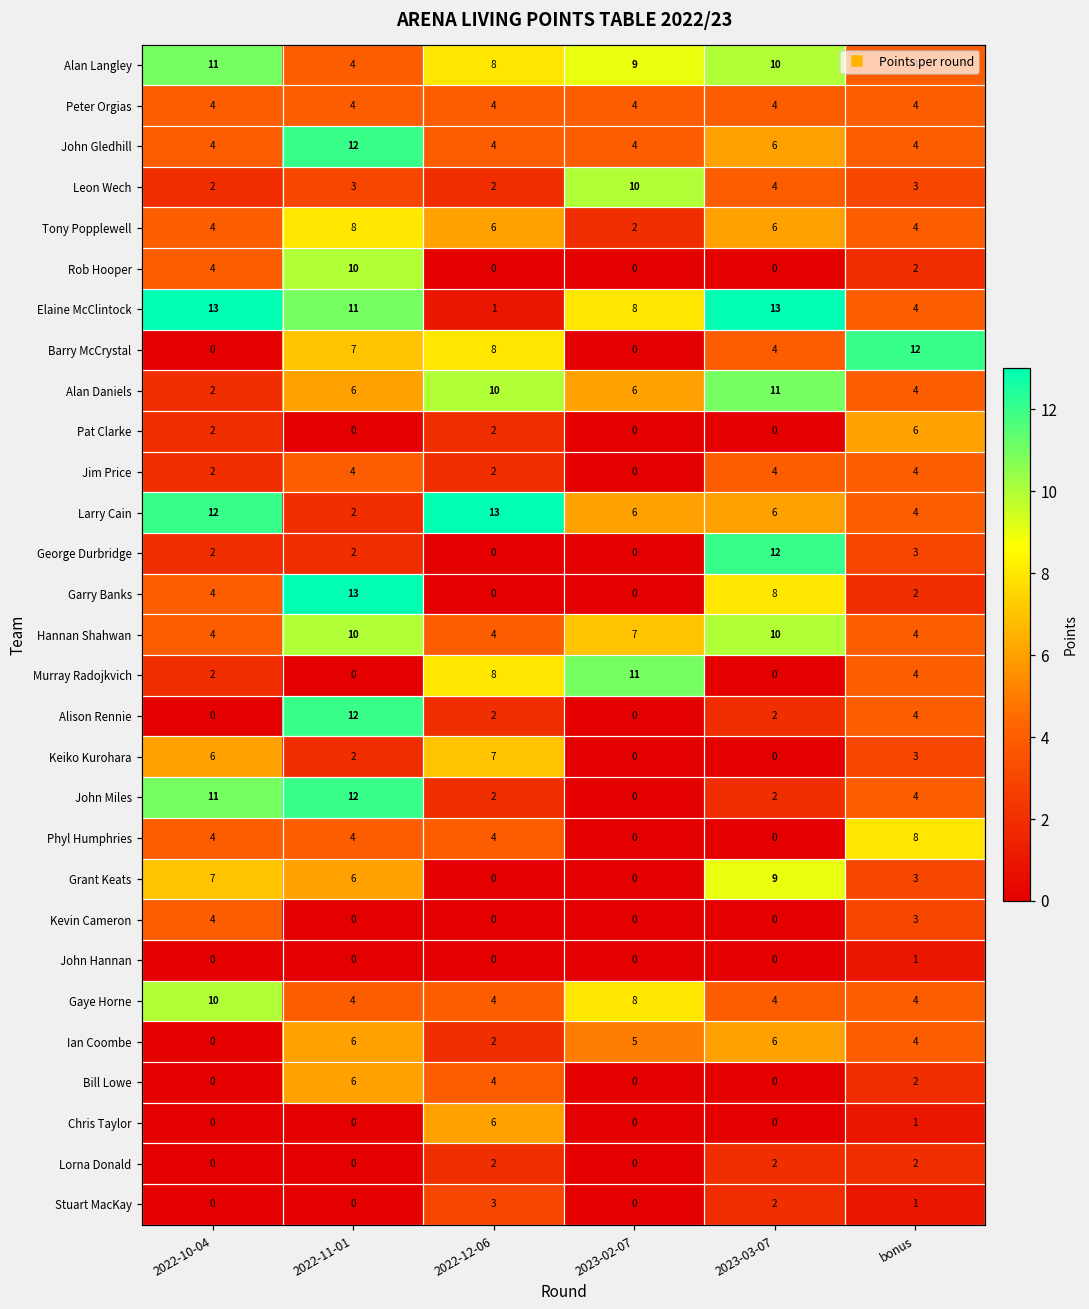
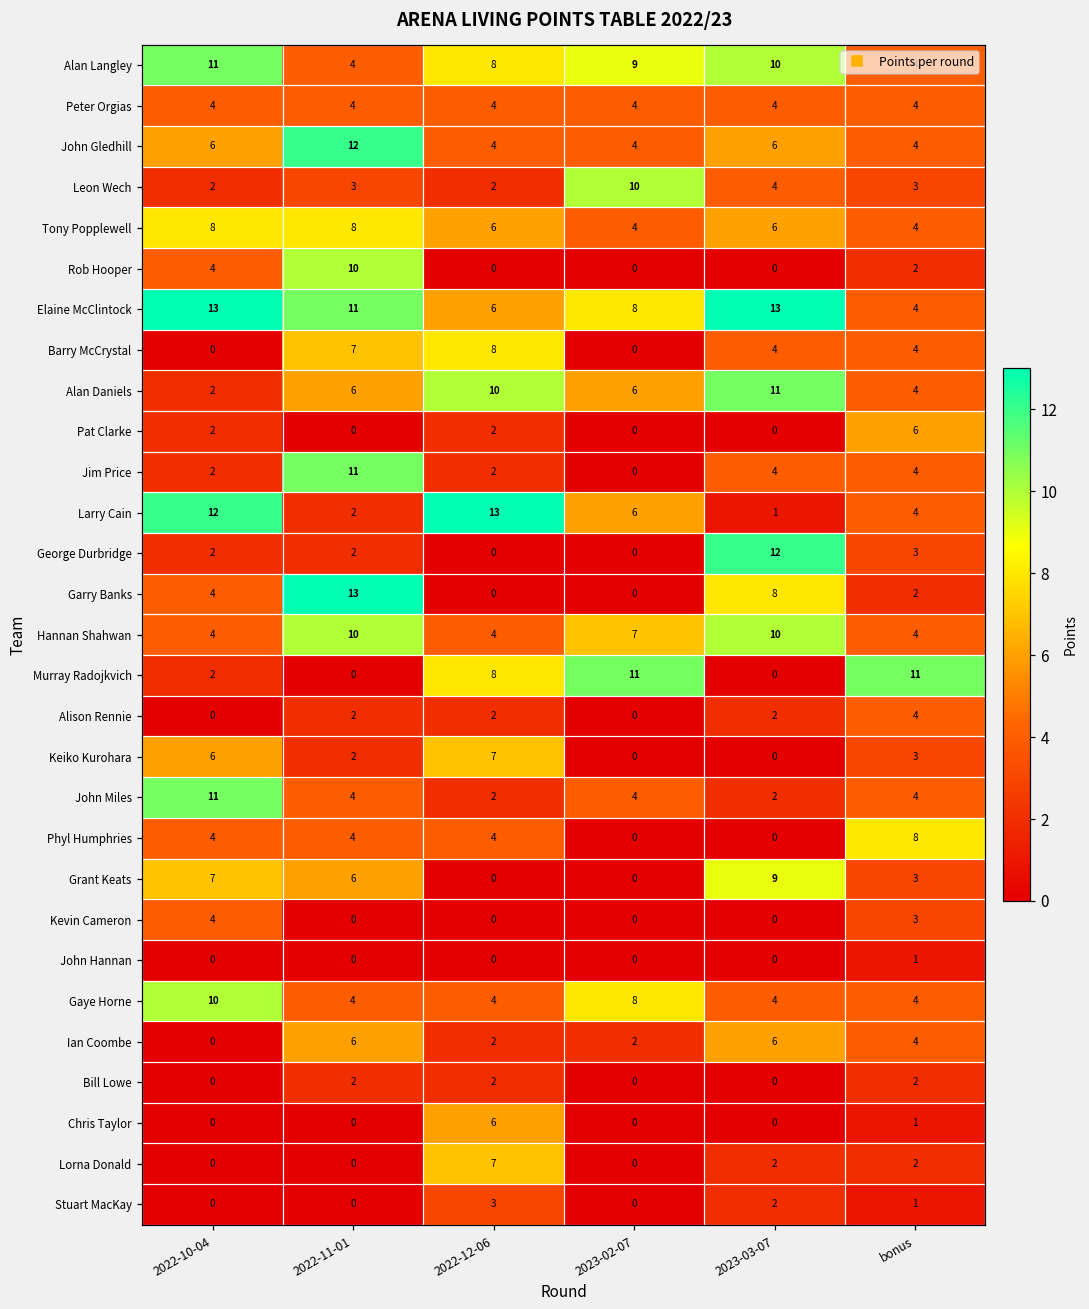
  {
    "Alan Langley": {
      "2022-10-04": 11,
      "2022-11-01": 4,
      "2022-12-06": 8,
      "2023-02-07": 9,
      "2023-03-07": 10
    },
    "Peter Orgias": {
      "2022-10-04": 4,
      "2022-11-01": 4,
      "2022-12-06": 4,
      "2023-02-07": 4,
      "2023-03-07": 4,
      "bonus": 4
    },
    "John Gledhill": {
-     "2022-10-04": 4,
+     "2022-10-04": 6,
      "2022-11-01": 12,
      "2022-12-06": 4,
      "2023-02-07": 4,
      "2023-03-07": 6,
      "bonus": 4
    },
    "Leon Wech": {
      "2022-10-04": 2,
      "2022-11-01": 3,
      "2022-12-06": 2,
      "2023-02-07": 10,
      "2023-03-07": 4,
      "bonus": 3
    },
    "Tony Popplewell": {
-     "2022-10-04": 4,
+     "2022-10-04": 8,
      "2022-11-01": 8,
      "2022-12-06": 6,
-     "2023-02-07": 2,
+     "2023-02-07": 4,
      "2023-03-07": 6,
      "bonus": 4
    },
    "Rob Hooper": {
      "2022-10-04": 4,
      "2022-11-01": 10,
      "2022-12-06": 0,
      "2023-02-07": 0,
      "2023-03-07": 0,
      "bonus": 2
    },
    "Elaine McClintock": {
      "2022-10-04": 13,
      "2022-11-01": 11,
-     "2022-12-06": 1,
+     "2022-12-06": 6,
      "2023-02-07": 8,
      "2023-03-07": 13,
      "bonus": 4
    },
    "Barry McCrystal": {
      "2022-10-04": 0,
      "2022-11-01": 7,
      "2022-12-06": 8,
      "2023-02-07": 0,
      "2023-03-07": 4,
-     "bonus": 12
+     "bonus": 4
    },
    "Alan Daniels": {
      "2022-10-04": 2,
      "2022-11-01": 6,
      "2022-12-06": 10,
      "2023-02-07": 6,
      "2023-03-07": 11,
      "bonus": 4
    },
    "Pat Clarke": {
      "2022-10-04": 2,
      "2022-11-01": 0,
      "2022-12-06": 2,
      "2023-02-07": 0,
      "2023-03-07": 0,
      "bonus": 6
    },
    "Jim Price": {
      "2022-10-04": 2,
-     "2022-11-01": 4,
+     "2022-11-01": 11,
      "2022-12-06": 2,
      "2023-02-07": 0,
      "2023-03-07": 4,
      "bonus": 4
    },
    "Larry Cain": {
      "2022-10-04": 12,
      "2022-11-01": 2,
      "2022-12-06": 13,
      "2023-02-07": 6,
-     "2023-03-07": 6,
+     "2023-03-07": 1,
      "bonus": 4
    },
    "George Durbridge": {
      "2022-10-04": 2,
      "2022-11-01": 2,
      "2022-12-06": 0,
      "2023-02-07": 0,
      "2023-03-07": 12,
      "bonus": 3
    },
    "Garry Banks": {
      "2022-10-04": 4,
      "2022-11-01": 13,
      "2022-12-06": 0,
      "2023-02-07": 0,
      "2023-03-07": 8,
      "bonus": 2
    },
    "Hannan Shahwan": {
      "2022-10-04": 4,
      "2022-11-01": 10,
      "2022-12-06": 4,
      "2023-02-07": 7,
      "2023-03-07": 10,
      "bonus": 4
    },
    "Murray Radojkvich": {
      "2022-10-04": 2,
      "2022-11-01": 0,
      "2022-12-06": 8,
      "2023-02-07": 11,
      "2023-03-07": 0,
-     "bonus": 4
+     "bonus": 11
    },
    "Alison Rennie": {
      "2022-10-04": 0,
-     "2022-11-01": 12,
+     "2022-11-01": 2,
      "2022-12-06": 2,
      "2023-02-07": 0,
      "2023-03-07": 2,
      "bonus": 4
    },
    "Keiko Kurohara": {
      "2022-10-04": 6,
      "2022-11-01": 2,
      "2022-12-06": 7,
      "2023-02-07": 0,
      "2023-03-07": 0,
      "bonus": 3
    },
    "John Miles": {
      "2022-10-04": 11,
-     "2022-11-01": 12,
+     "2022-11-01": 4,
      "2022-12-06": 2,
-     "2023-02-07": 0,
+     "2023-02-07": 4,
      "2023-03-07": 2,
      "bonus": 4
    },
    "Phyl Humphries": {
      "2022-10-04": 4,
      "2022-11-01": 4,
      "2022-12-06": 4,
      "2023-02-07": 0,
      "2023-03-07": 0,
      "bonus": 8
    },
    "Grant Keats": {
      "2022-10-04": 7,
      "2022-11-01": 6,
      "2022-12-06": 0,
      "2023-02-07": 0,
      "2023-03-07": 9,
      "bonus": 3
    },
    "Kevin Cameron": {
      "2022-10-04": 4,
      "2022-11-01": 0,
      "2022-12-06": 0,
      "2023-02-07": 0,
      "2023-03-07": 0,
      "bonus": 3
    },
    "John Hannan": {
      "2022-10-04": 0,
      "2022-11-01": 0,
      "2022-12-06": 0,
      "2023-02-07": 0,
      "2023-03-07": 0,
      "bonus": 1
    },
    "Gaye Horne": {
      "2022-10-04": 10,
      "2022-11-01": 4,
      "2022-12-06": 4,
      "2023-02-07": 8,
      "2023-03-07": 4,
      "bonus": 4
    },
    "Ian Coombe": {
      "2022-10-04": 0,
      "2022-11-01": 6,
      "2022-12-06": 2,
-     "2023-02-07": 5,
+     "2023-02-07": 2,
      "2023-03-07": 6,
      "bonus": 4
    },
    "Bill Lowe": {
      "2022-10-04": 0,
-     "2022-11-01": 6,
-     "2022-12-06": 4,
+     "2022-11-01": 2,
+     "2022-12-06": 2,
      "2023-02-07": 0,
      "2023-03-07": 0,
      "bonus": 2
    },
    "Chris Taylor": {
      "2022-10-04": 0,
      "2022-11-01": 0,
      "2022-12-06": 6,
      "2023-02-07": 0,
      "2023-03-07": 0,
      "bonus": 1
    },
    "Lorna Donald": {
      "2022-10-04": 0,
      "2022-11-01": 0,
-     "2022-12-06": 2,
+     "2022-12-06": 7,
      "2023-02-07": 0,
      "2023-03-07": 2,
      "bonus": 2
    },
    "Stuart MacKay": {
      "2022-10-04": 0,
      "2022-11-01": 0,
      "2022-12-06": 3,
      "2023-02-07": 0,
      "2023-03-07": 2,
      "bonus": 1
    }
  }
